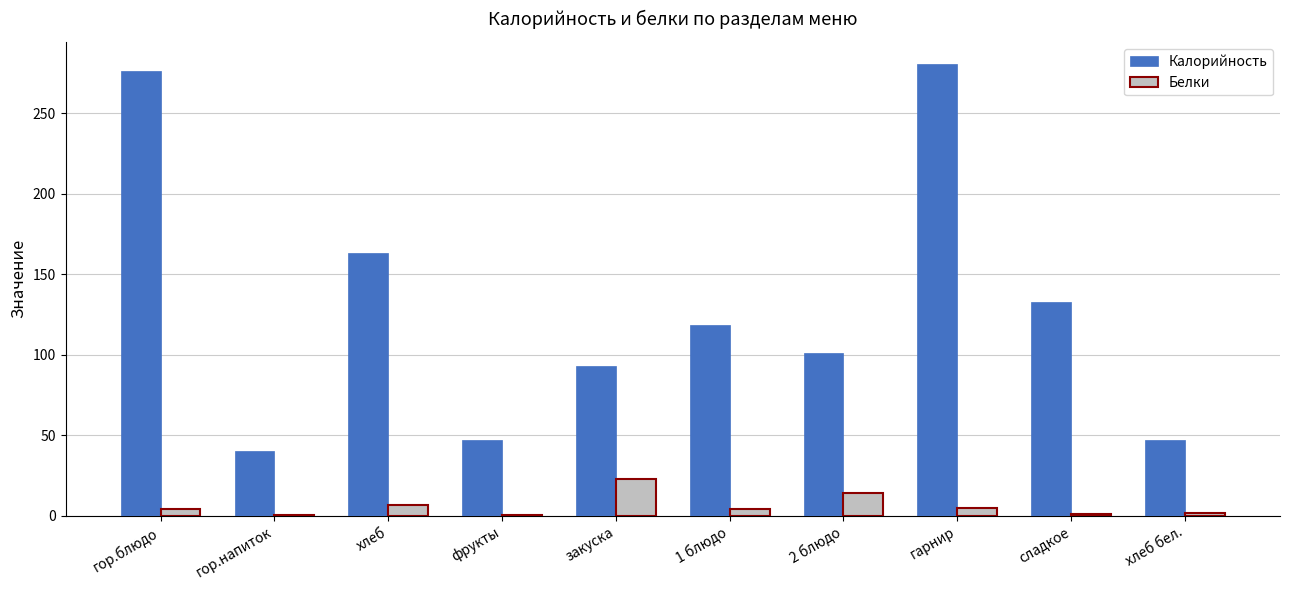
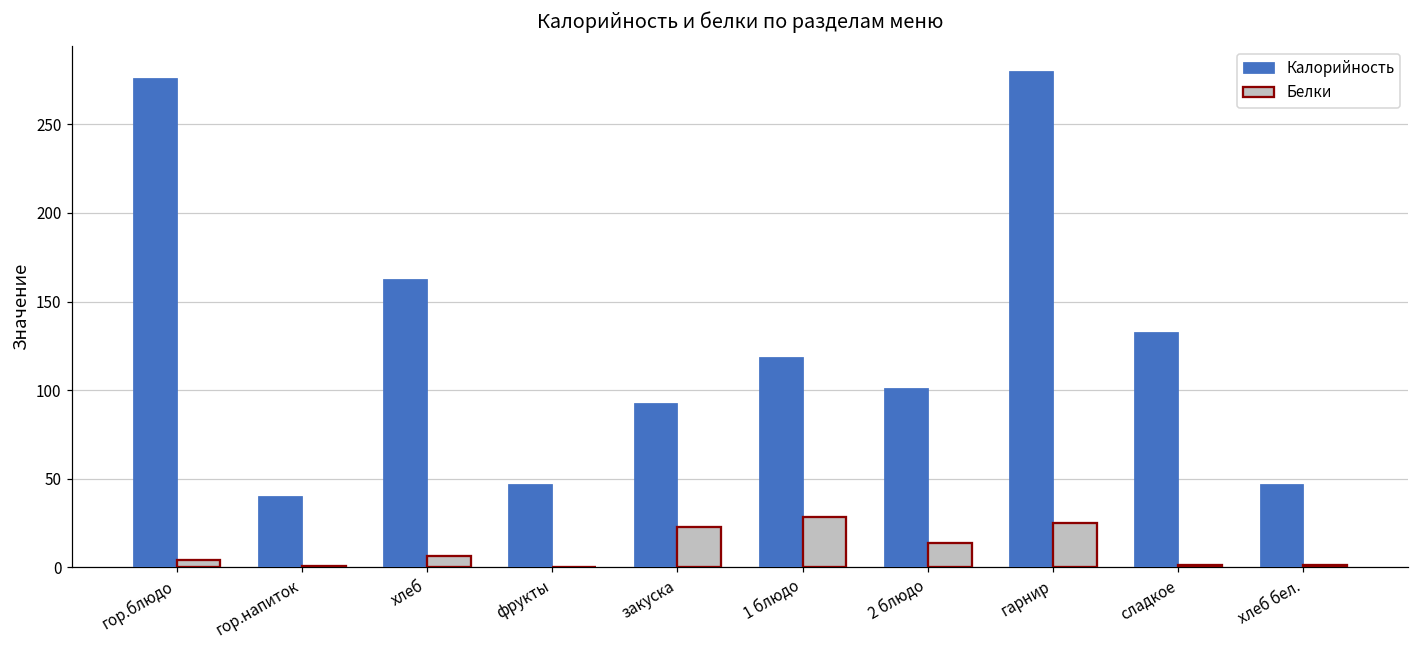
  {
    "Калорийность": {
      "гор.блюдо": 276,
      "гор.напиток": 40,
      "хлеб": 163,
      "фрукты": 47,
      "закуска": 93,
      "1 блюдо": 119,
      "2 блюдо": 101,
      "гарнир": 280,
      "сладкое": 133,
      "хлеб бел.": 47
    },
    "Белки": {
      "гор.блюдо": 4,
      "хлеб": 7,
      "закуска": 23,
-     "1 блюдо": 4,
+     "1 блюдо": 28,
      "2 блюдо": 14,
-     "гарнир": 5,
+     "гарнир": 25,
      "хлеб бел.": 2
    }
  }
